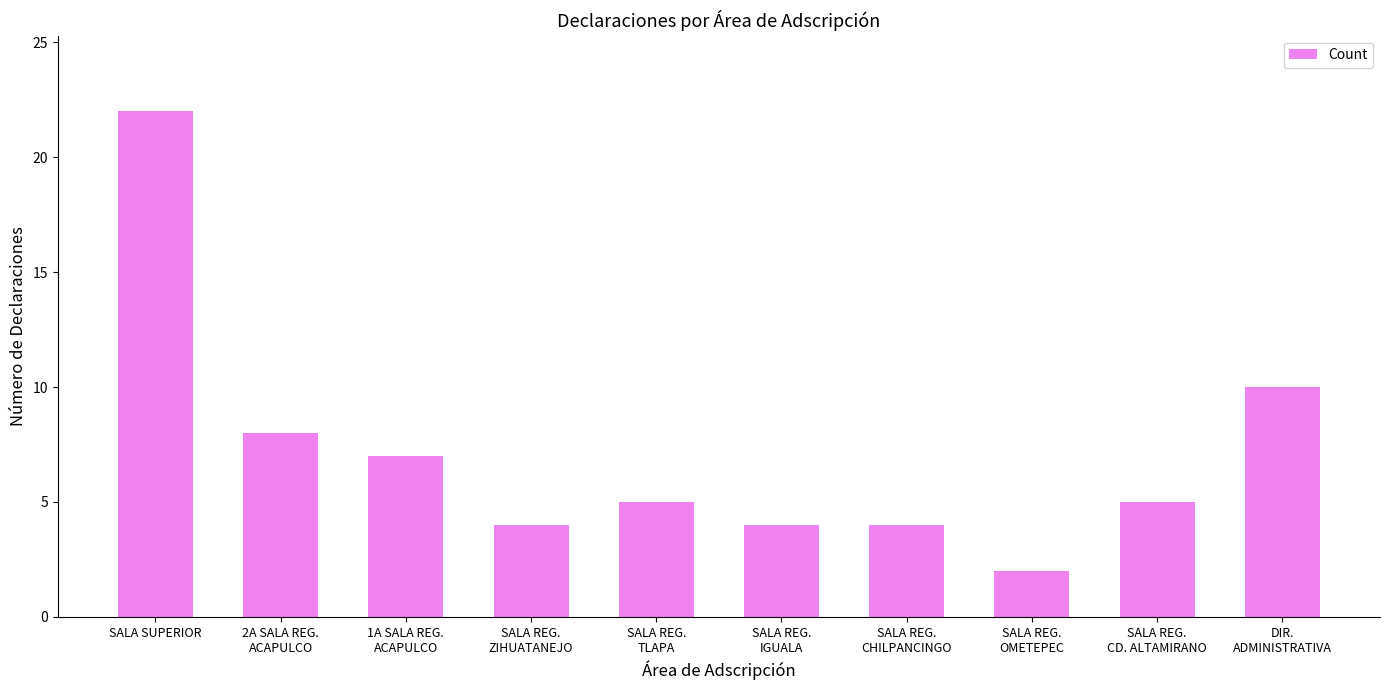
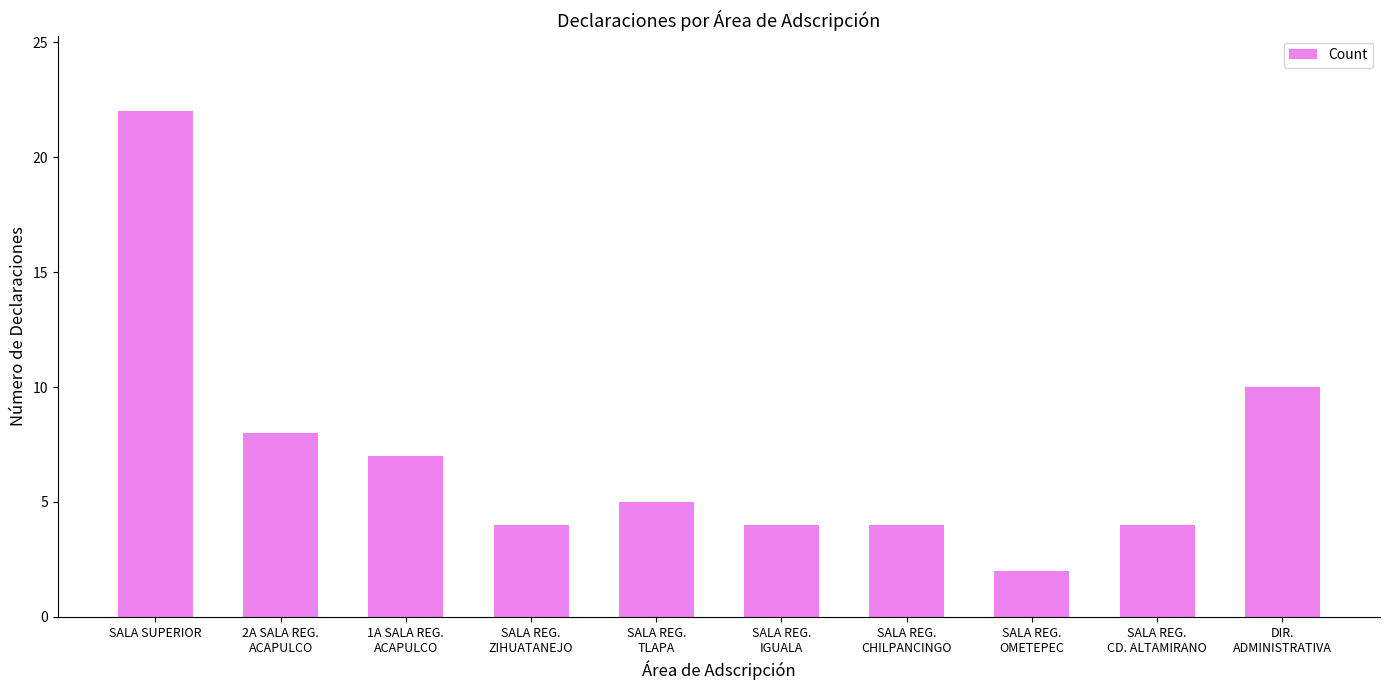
  {
    "SALA SUPERIOR": 22,
    "2A SALA REG. ACAPULCO": 8,
    "1A SALA REG. ACAPULCO": 7,
    "SALA REG. ZIHUATANEJO": 4,
    "SALA REG. TLAPA": 5,
    "SALA REG. IGUALA": 4,
    "SALA REG. CHILPANCINGO": 4,
    "SALA REG. OMETEPEC": 2,
-   "SALA REG. CD. ALTAMIRANO": 5,
+   "SALA REG. CD. ALTAMIRANO": 4,
    "DIR. ADMINISTRATIVA": 10
  }
